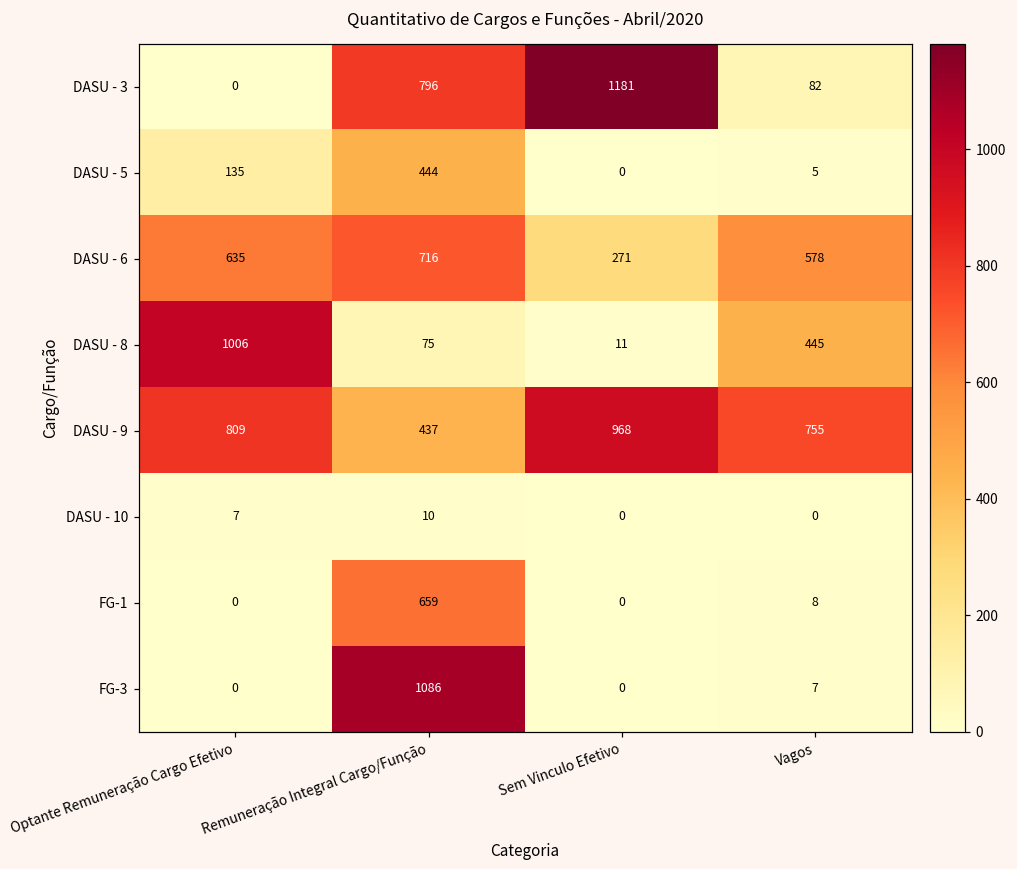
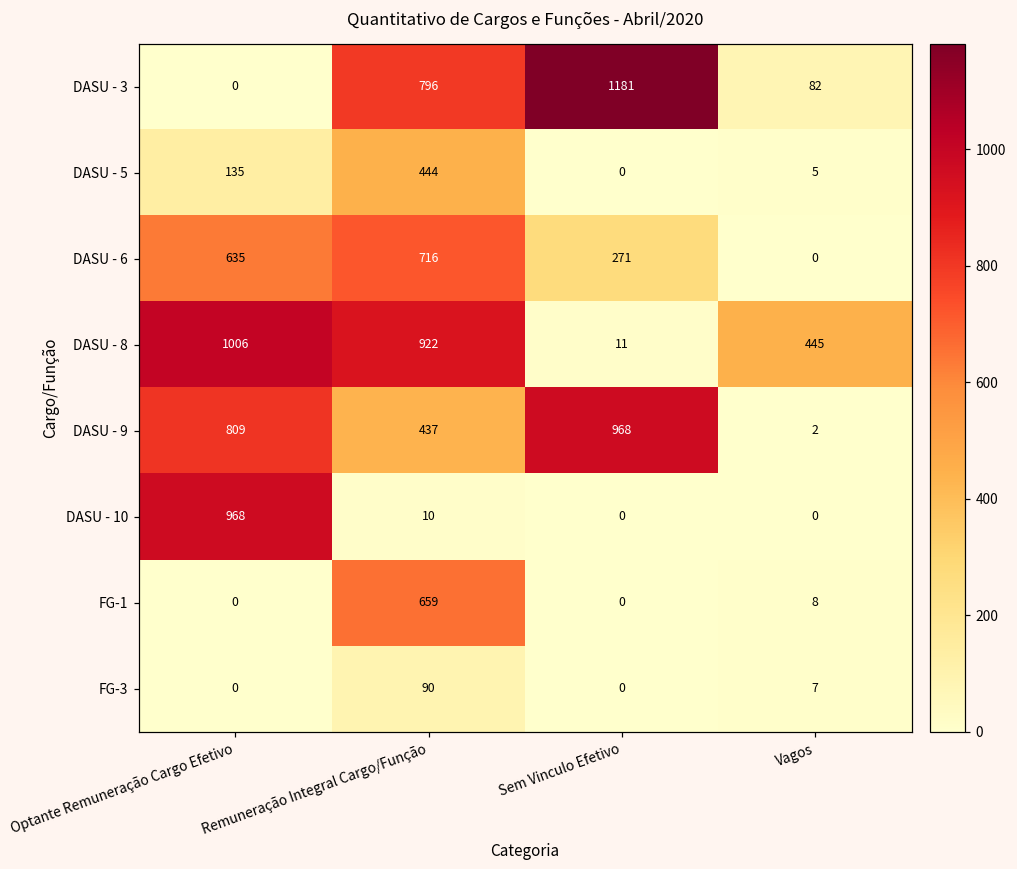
  {
    "DASU - 3": {
      "Optante Remuneração Cargo Efetivo": 0,
      "Remuneração Integral Cargo/Função": 796,
      "Sem Vinculo Efetivo": 1181,
      "Vagos": 82
    },
    "DASU - 5": {
      "Optante Remuneração Cargo Efetivo": 135,
      "Remuneração Integral Cargo/Função": 444,
      "Sem Vinculo Efetivo": 0,
      "Vagos": 5
    },
    "DASU - 6": {
      "Optante Remuneração Cargo Efetivo": 635,
      "Remuneração Integral Cargo/Função": 716,
      "Sem Vinculo Efetivo": 271,
-     "Vagos": 578
+     "Vagos": 0
    },
    "DASU - 8": {
      "Optante Remuneração Cargo Efetivo": 1006,
-     "Remuneração Integral Cargo/Função": 75,
+     "Remuneração Integral Cargo/Função": 922,
      "Sem Vinculo Efetivo": 11,
      "Vagos": 445
    },
    "DASU - 9": {
      "Optante Remuneração Cargo Efetivo": 809,
      "Remuneração Integral Cargo/Função": 437,
      "Sem Vinculo Efetivo": 968,
-     "Vagos": 755
+     "Vagos": 2
    },
    "DASU - 10": {
-     "Optante Remuneração Cargo Efetivo": 7,
+     "Optante Remuneração Cargo Efetivo": 968,
      "Remuneração Integral Cargo/Função": 10,
      "Sem Vinculo Efetivo": 0,
      "Vagos": 0
    },
    "FG-1": {
      "Optante Remuneração Cargo Efetivo": 0,
      "Remuneração Integral Cargo/Função": 659,
      "Sem Vinculo Efetivo": 0,
      "Vagos": 8
    },
    "FG-3": {
      "Optante Remuneração Cargo Efetivo": 0,
-     "Remuneração Integral Cargo/Função": 1086,
+     "Remuneração Integral Cargo/Função": 90,
      "Sem Vinculo Efetivo": 0,
      "Vagos": 7
    }
  }
